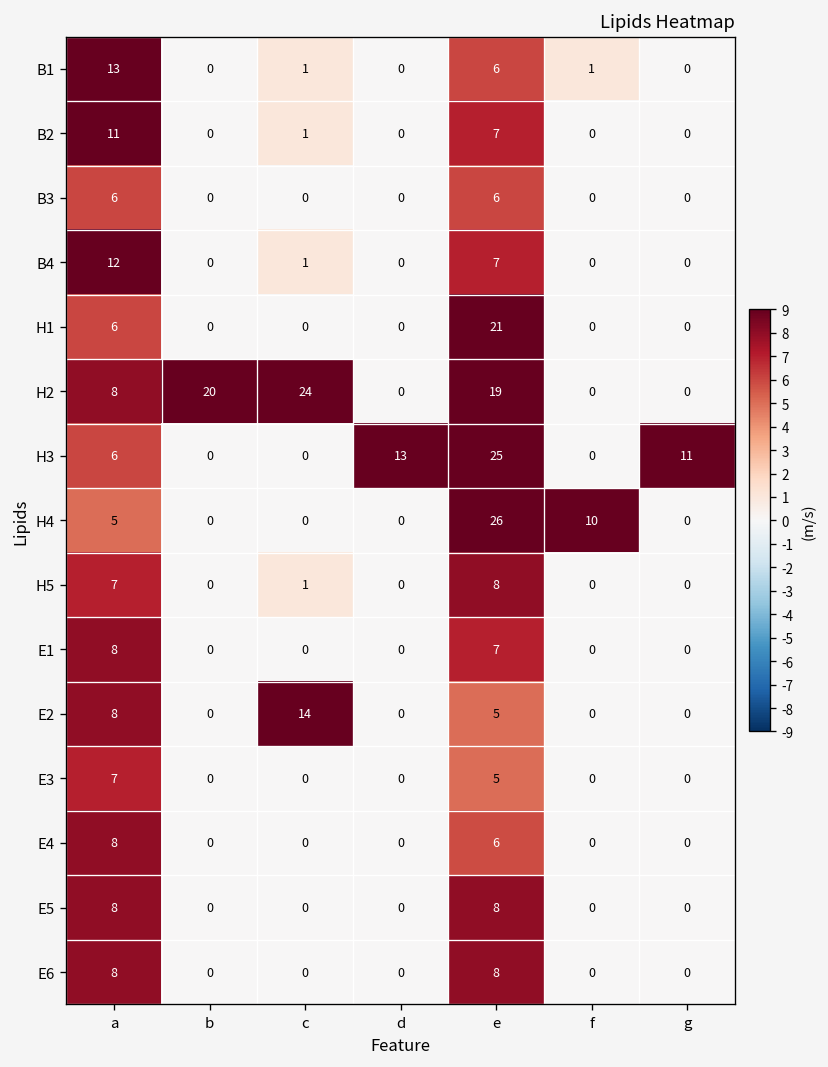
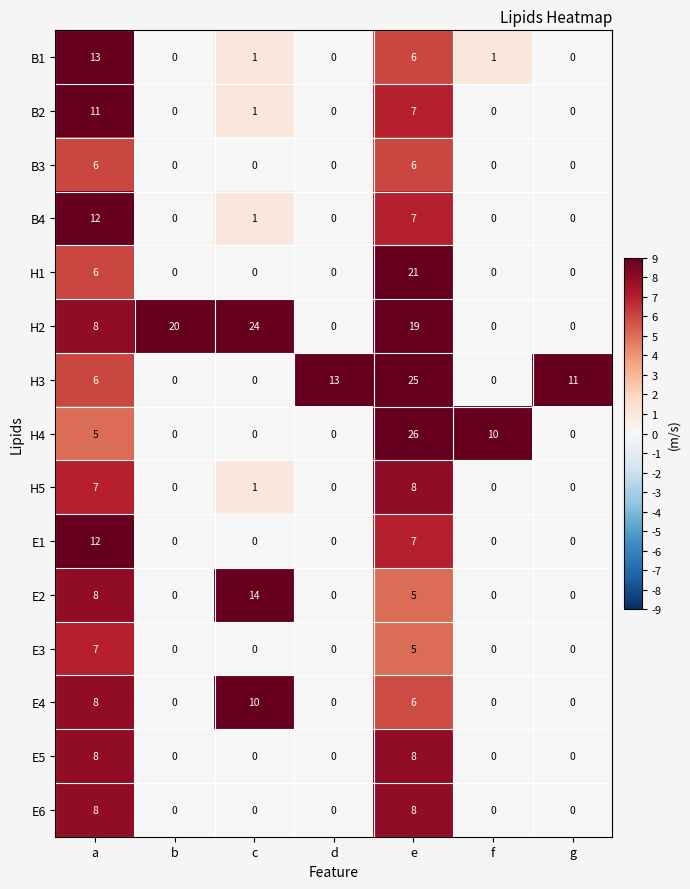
  {
    "B1": {
      "a": 13,
      "b": 0,
      "c": 1,
      "d": 0,
      "e": 6,
      "f": 1,
      "g": 0
    },
    "B2": {
      "a": 11,
      "b": 0,
      "c": 1,
      "d": 0,
      "e": 7,
      "f": 0,
      "g": 0
    },
    "B3": {
      "a": 6,
      "b": 0,
      "c": 0,
      "d": 0,
      "e": 6,
      "f": 0,
      "g": 0
    },
    "B4": {
      "a": 12,
      "b": 0,
      "c": 1,
      "d": 0,
      "e": 7,
      "f": 0,
      "g": 0
    },
    "H1": {
      "a": 6,
      "b": 0,
      "c": 0,
      "d": 0,
      "e": 21,
      "f": 0,
      "g": 0
    },
    "H2": {
      "a": 8,
      "b": 20,
      "c": 24,
      "d": 0,
      "e": 19,
      "f": 0,
      "g": 0
    },
    "H3": {
      "a": 6,
      "b": 0,
      "c": 0,
      "d": 13,
      "e": 25,
      "f": 0,
      "g": 11
    },
    "H4": {
      "a": 5,
      "b": 0,
      "c": 0,
      "d": 0,
      "e": 26,
      "f": 10,
      "g": 0
    },
    "H5": {
      "a": 7,
      "b": 0,
      "c": 1,
      "d": 0,
      "e": 8,
      "f": 0,
      "g": 0
    },
    "E1": {
-     "a": 8,
+     "a": 12,
      "b": 0,
      "c": 0,
      "d": 0,
      "e": 7,
      "f": 0,
      "g": 0
    },
    "E2": {
      "a": 8,
      "b": 0,
      "c": 14,
      "d": 0,
      "e": 5,
      "f": 0,
      "g": 0
    },
    "E3": {
      "a": 7,
      "b": 0,
      "c": 0,
      "d": 0,
      "e": 5,
      "f": 0,
      "g": 0
    },
    "E4": {
      "a": 8,
      "b": 0,
-     "c": 0,
+     "c": 10,
      "d": 0,
      "e": 6,
      "f": 0,
      "g": 0
    },
    "E5": {
      "a": 8,
      "b": 0,
      "c": 0,
      "d": 0,
      "e": 8,
      "f": 0,
      "g": 0
    },
    "E6": {
      "a": 8,
      "b": 0,
      "c": 0,
      "d": 0,
      "e": 8,
      "f": 0,
      "g": 0
    }
  }
